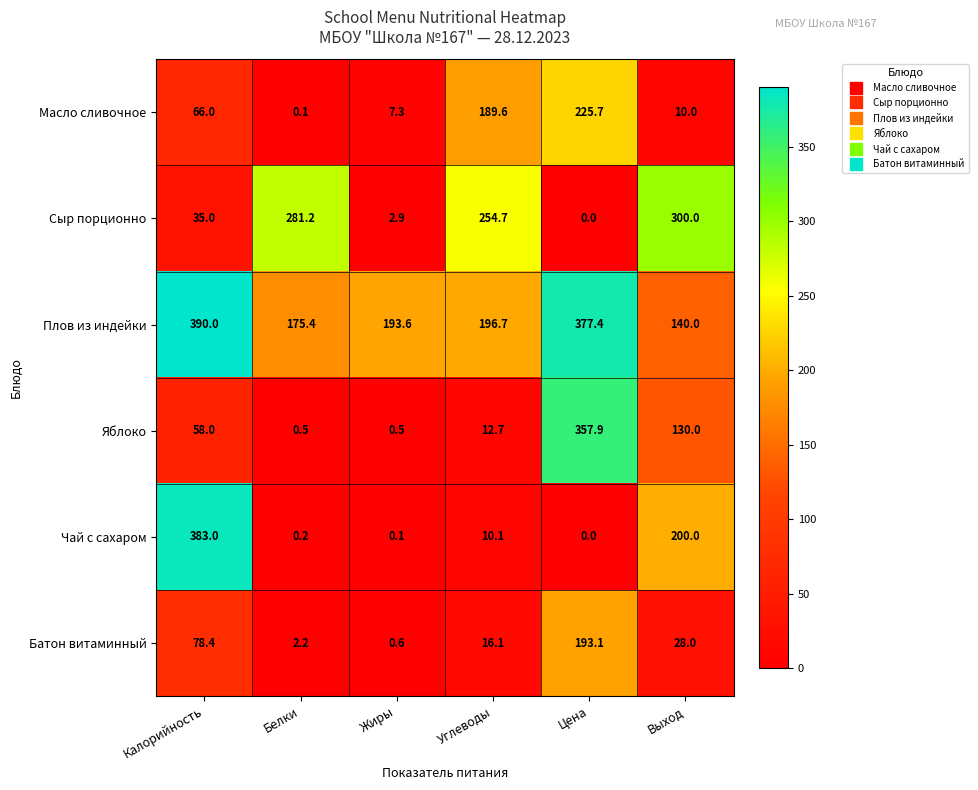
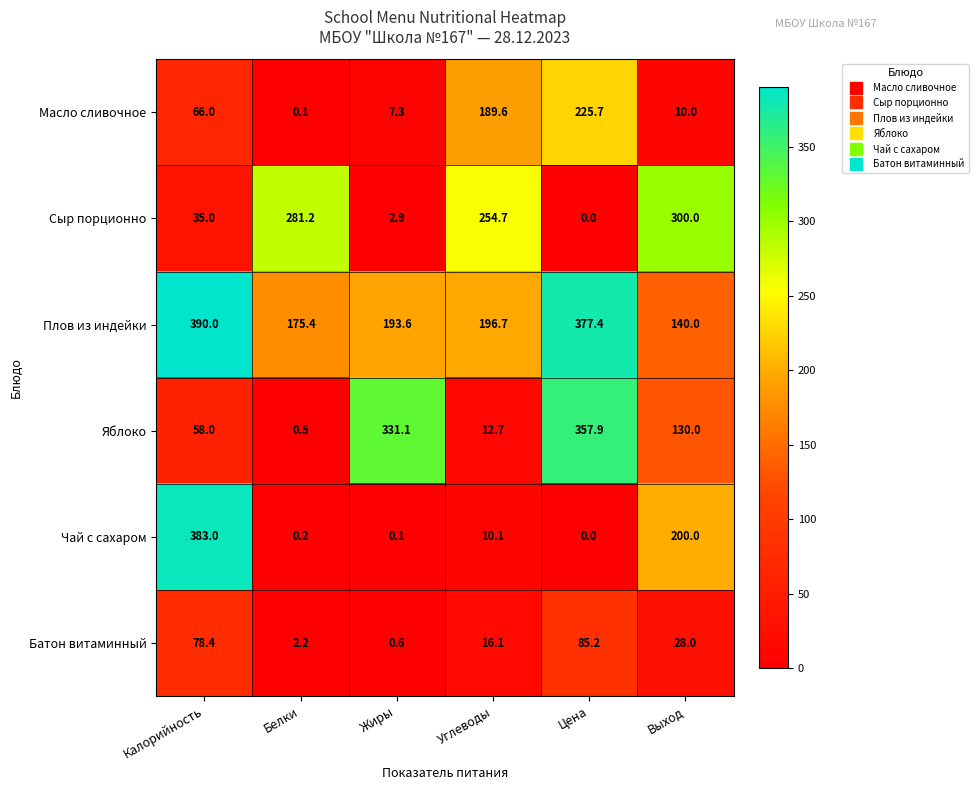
  {
    "Масло сливочное": {
      "Калорийность": 66.0,
      "Белки": 0.1,
      "Жиры": 7.3,
      "Углеводы": 189.6,
      "Цена": 225.7,
      "Выход": 10.0
    },
    "Сыр порционно": {
      "Калорийность": 35.0,
      "Белки": 281.2,
      "Жиры": 2.9,
      "Углеводы": 254.7,
      "Цена": 0.0,
      "Выход": 300.0
    },
    "Плов из индейки": {
      "Калорийность": 390.0,
      "Белки": 175.4,
      "Жиры": 193.6,
      "Углеводы": 196.7,
      "Цена": 377.4,
      "Выход": 140.0
    },
    "Яблоко": {
      "Калорийность": 58.0,
      "Белки": 0.5,
-     "Жиры": 0.5,
+     "Жиры": 331.1,
      "Углеводы": 12.7,
      "Цена": 357.9,
      "Выход": 130.0
    },
    "Чай с сахаром": {
      "Калорийность": 383.0,
      "Белки": 0.2,
      "Жиры": 0.1,
      "Углеводы": 10.1,
      "Цена": 0.0,
      "Выход": 200.0
    },
    "Батон витаминный": {
      "Калорийность": 78.4,
      "Белки": 2.2,
      "Жиры": 0.6,
      "Углеводы": 16.1,
-     "Цена": 193.1,
+     "Цена": 85.2,
      "Выход": 28.0
    }
  }
